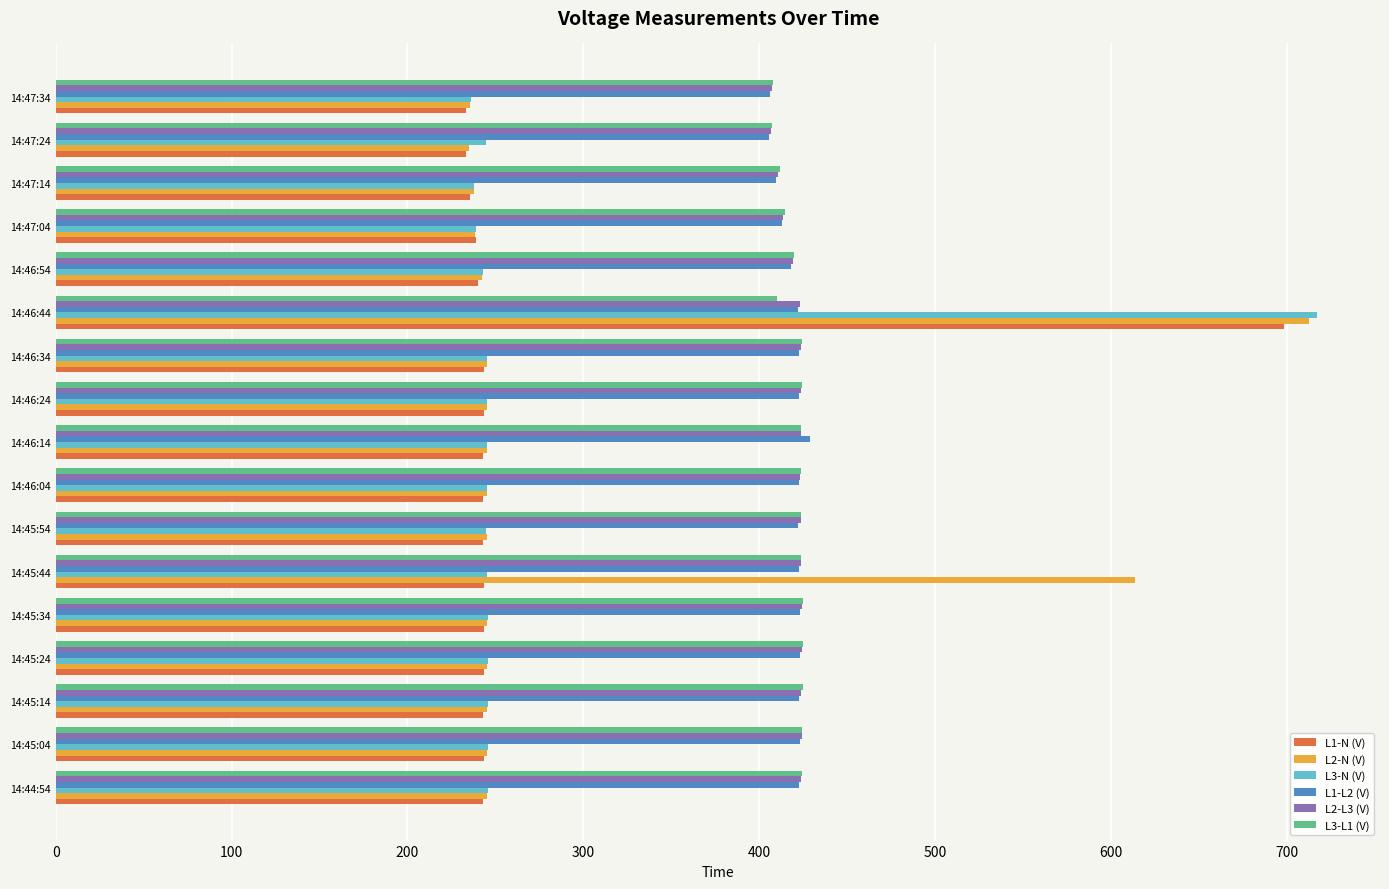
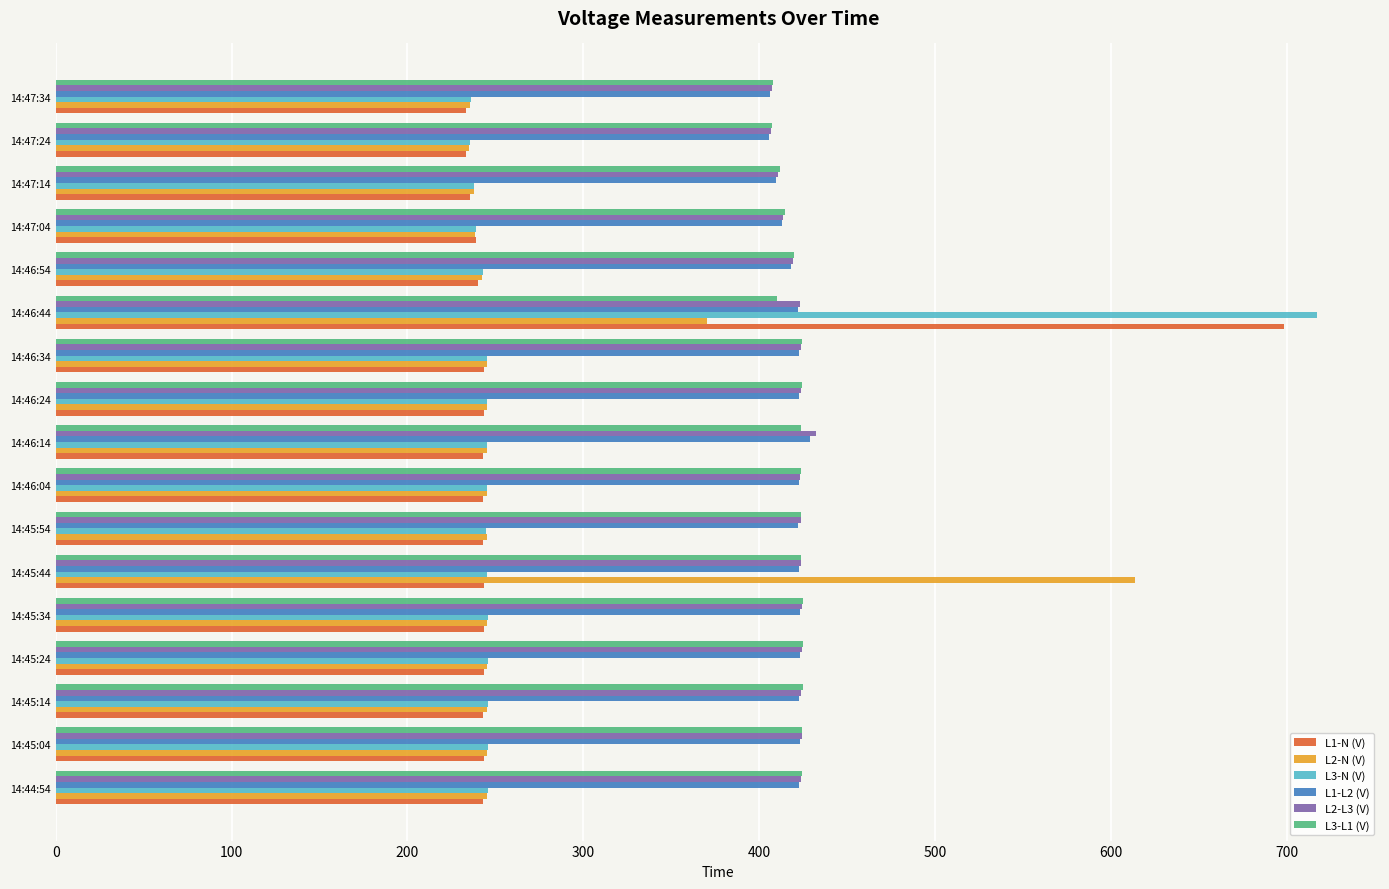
  {
    "L1-N (V)": {
      "14:47:34": 233,
      "14:47:24": 233,
      "14:47:14": 236,
      "14:47:04": 239,
      "14:46:54": 240,
      "14:46:44": 698,
      "14:46:34": 243,
      "14:46:24": 243,
      "14:46:14": 243,
      "14:46:04": 243,
      "14:45:54": 243,
      "14:45:44": 243,
      "14:45:34": 243,
      "14:45:24": 243,
      "14:45:14": 243,
      "14:45:04": 243,
      "14:44:54": 243
    },
    "L2-N (V)": {
      "14:47:34": 235,
      "14:47:24": 235,
      "14:47:14": 238,
      "14:47:04": 239,
      "14:46:54": 242,
-     "14:46:44": 712,
+     "14:46:44": 370,
      "14:46:34": 245,
      "14:46:24": 245,
      "14:46:14": 245,
      "14:46:04": 245,
      "14:45:54": 245,
      "14:45:44": 614,
      "14:45:34": 245,
      "14:45:24": 245,
      "14:45:14": 245,
      "14:45:04": 245,
      "14:44:54": 245
    },
    "L3-N (V)": {
      "14:47:34": 236,
-     "14:47:24": 245,
+     "14:47:24": 236,
      "14:47:14": 238,
      "14:47:04": 239,
      "14:46:54": 243,
      "14:46:44": 717,
      "14:46:34": 245,
      "14:46:24": 245,
      "14:46:14": 245,
      "14:46:04": 245,
      "14:45:54": 245,
      "14:45:44": 245,
      "14:45:34": 246,
      "14:45:24": 246,
      "14:45:14": 246,
      "14:45:04": 246,
      "14:44:54": 246
    },
    "L1-L2 (V)": {
      "14:47:34": 406,
      "14:47:24": 405,
      "14:47:14": 410,
      "14:47:04": 413,
      "14:46:54": 418,
      "14:46:44": 422,
      "14:46:34": 423,
      "14:46:24": 423,
      "14:46:14": 429,
      "14:46:04": 423,
      "14:45:54": 422,
      "14:45:44": 423,
      "14:45:34": 423,
      "14:45:24": 423,
      "14:45:14": 423,
      "14:45:04": 423,
      "14:44:54": 423
    },
    "L2-L3 (V)": {
      "14:47:34": 407,
      "14:47:24": 407,
      "14:47:14": 411,
      "14:47:04": 413,
      "14:46:54": 419,
      "14:46:44": 423,
      "14:46:34": 424,
      "14:46:24": 424,
-     "14:46:14": 424,
+     "14:46:14": 432,
      "14:46:04": 423,
      "14:45:54": 423,
      "14:45:44": 424,
      "14:45:34": 424,
      "14:45:24": 424,
      "14:45:14": 424,
      "14:45:04": 424,
      "14:44:54": 424
    },
    "L3-L1 (V)": {
      "14:47:34": 408,
      "14:47:24": 407,
      "14:47:14": 412,
      "14:47:04": 415,
      "14:46:54": 420,
      "14:46:44": 410,
      "14:46:34": 424,
      "14:46:24": 424,
      "14:46:14": 424,
      "14:46:04": 424,
      "14:45:54": 424,
      "14:45:44": 424,
      "14:45:34": 425,
      "14:45:24": 425,
      "14:45:14": 425,
      "14:45:04": 424,
      "14:44:54": 424
    }
  }
